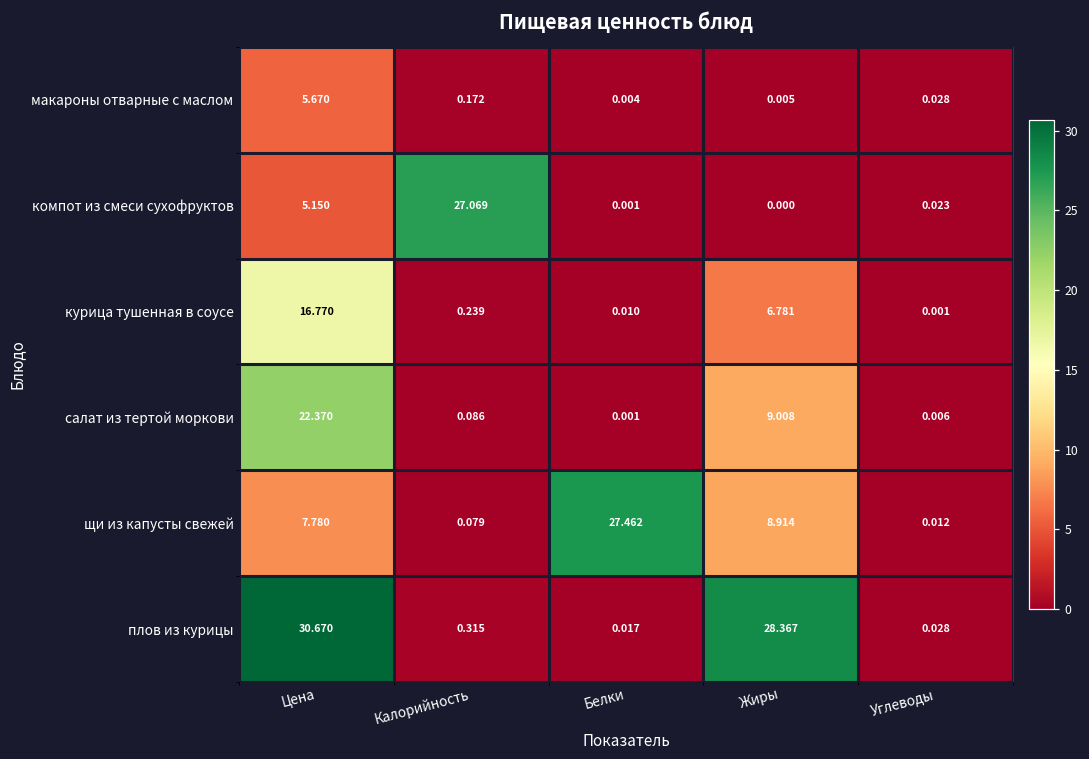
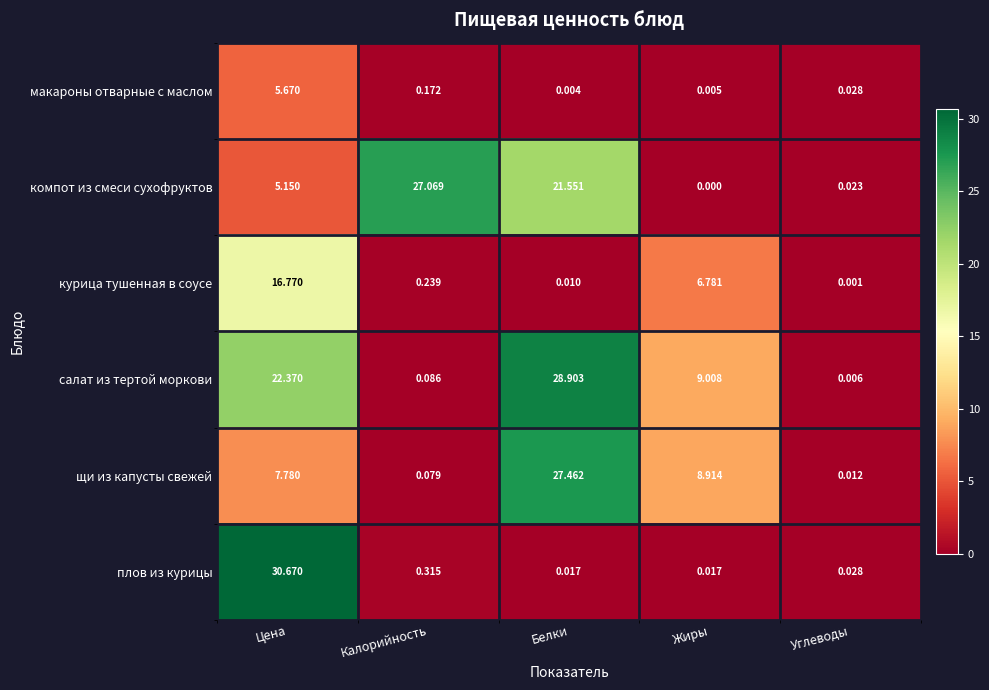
  {
    "макароны отварные с маслом": {
      "Цена": 5.670,
      "Калорийность": 0.172,
      "Белки": 0.004,
      "Жиры": 0.005,
      "Углеводы": 0.028
    },
    "компот из смеси сухофруктов": {
      "Цена": 5.150,
      "Калорийность": 27.069,
-     "Белки": 0.001,
+     "Белки": 21.551,
      "Жиры": 0.000,
      "Углеводы": 0.023
    },
    "курица тушенная в соусе": {
      "Цена": 16.770,
      "Калорийность": 0.239,
      "Белки": 0.010,
      "Жиры": 6.781,
      "Углеводы": 0.001
    },
    "салат из тертой моркови": {
      "Цена": 22.370,
      "Калорийность": 0.086,
-     "Белки": 0.001,
+     "Белки": 28.903,
      "Жиры": 9.008,
      "Углеводы": 0.006
    },
    "щи из капусты свежей": {
      "Цена": 7.780,
      "Калорийность": 0.079,
      "Белки": 27.462,
      "Жиры": 8.914,
      "Углеводы": 0.012
    },
    "плов из курицы": {
      "Цена": 30.670,
      "Калорийность": 0.315,
      "Белки": 0.017,
-     "Жиры": 28.367,
+     "Жиры": 0.017,
      "Углеводы": 0.028
    }
  }
